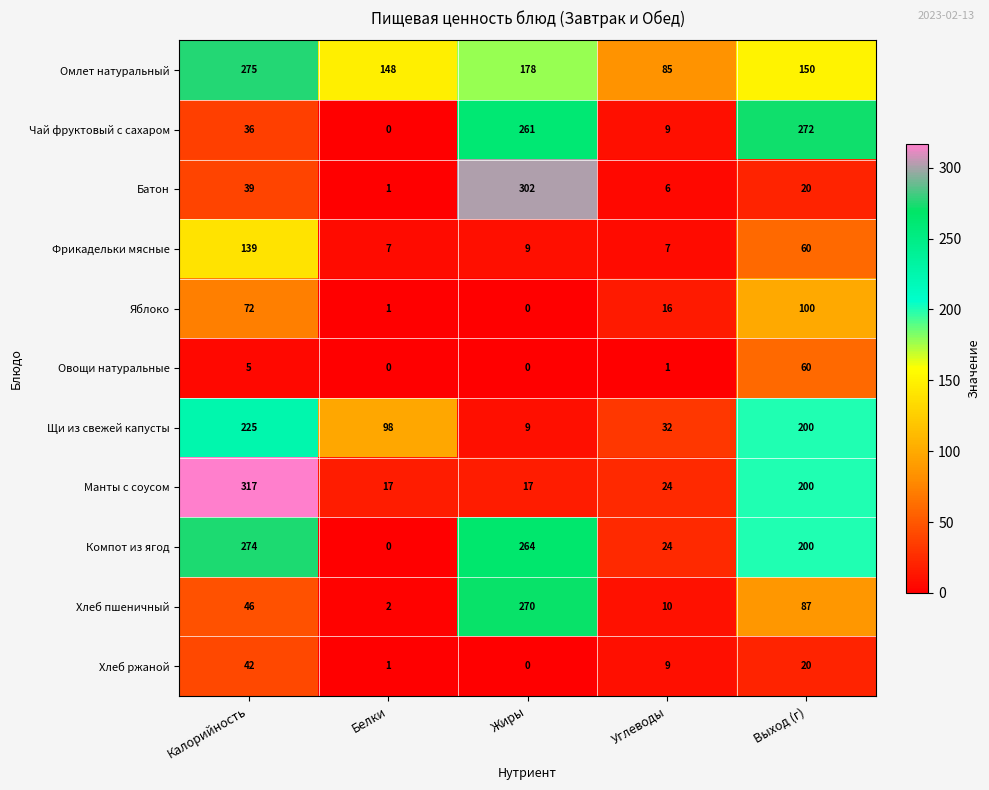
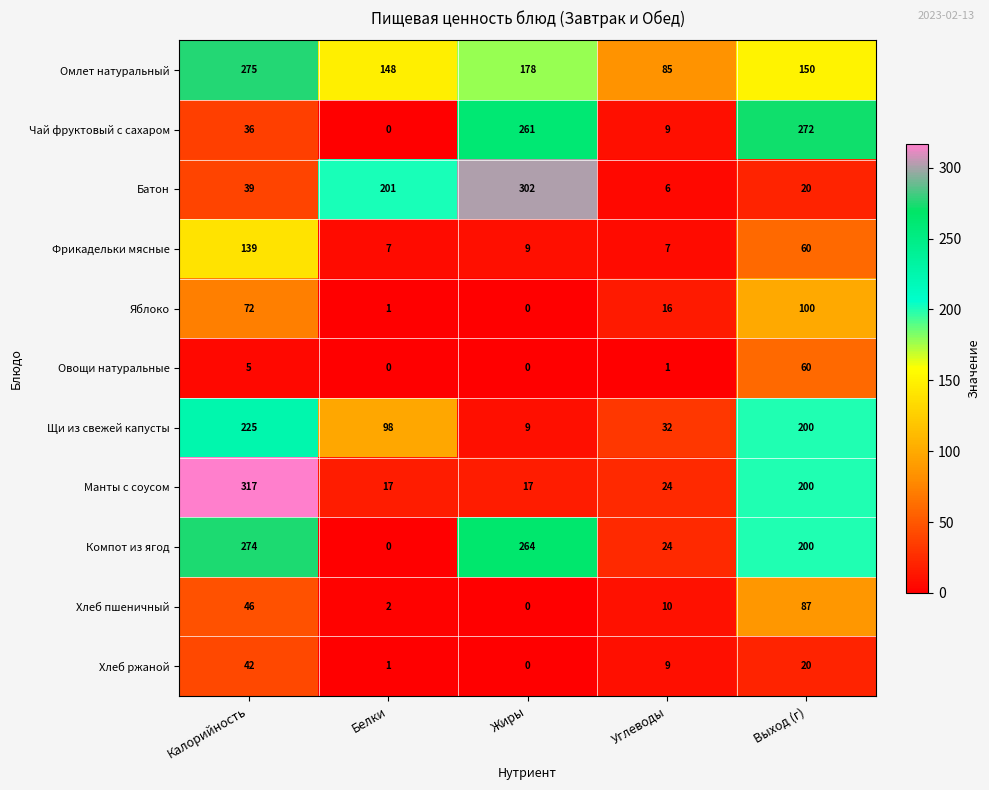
  {
    "Омлет натуральный": {
      "Калорийность": 275,
      "Белки": 148,
      "Жиры": 178,
      "Углеводы": 85,
      "Выход (г)": 150
    },
    "Чай фруктовый с сахаром": {
      "Калорийность": 36,
      "Белки": 0,
      "Жиры": 261,
      "Углеводы": 9,
      "Выход (г)": 272
    },
    "Батон": {
      "Калорийность": 39,
-     "Белки": 1,
+     "Белки": 201,
      "Жиры": 302,
      "Углеводы": 6,
      "Выход (г)": 20
    },
    "Фрикадельки мясные": {
      "Калорийность": 139,
      "Белки": 7,
      "Жиры": 9,
      "Углеводы": 7,
      "Выход (г)": 60
    },
    "Яблоко": {
      "Калорийность": 72,
      "Белки": 1,
      "Жиры": 0,
      "Углеводы": 16,
      "Выход (г)": 100
    },
    "Овощи натуральные": {
      "Калорийность": 5,
      "Белки": 0,
      "Жиры": 0,
      "Углеводы": 1,
      "Выход (г)": 60
    },
    "Щи из свежей капусты": {
      "Калорийность": 225,
      "Белки": 98,
      "Жиры": 9,
      "Углеводы": 32,
      "Выход (г)": 200
    },
    "Манты с соусом": {
      "Калорийность": 317,
      "Белки": 17,
      "Жиры": 17,
      "Углеводы": 24,
      "Выход (г)": 200
    },
    "Компот из ягод": {
      "Калорийность": 274,
      "Белки": 0,
      "Жиры": 264,
      "Углеводы": 24,
      "Выход (г)": 200
    },
    "Хлеб пшеничный": {
      "Калорийность": 46,
      "Белки": 2,
-     "Жиры": 270,
+     "Жиры": 0,
      "Углеводы": 10,
      "Выход (г)": 87
    },
    "Хлеб ржаной": {
      "Калорийность": 42,
      "Белки": 1,
      "Жиры": 0,
      "Углеводы": 9,
      "Выход (г)": 20
    }
  }
